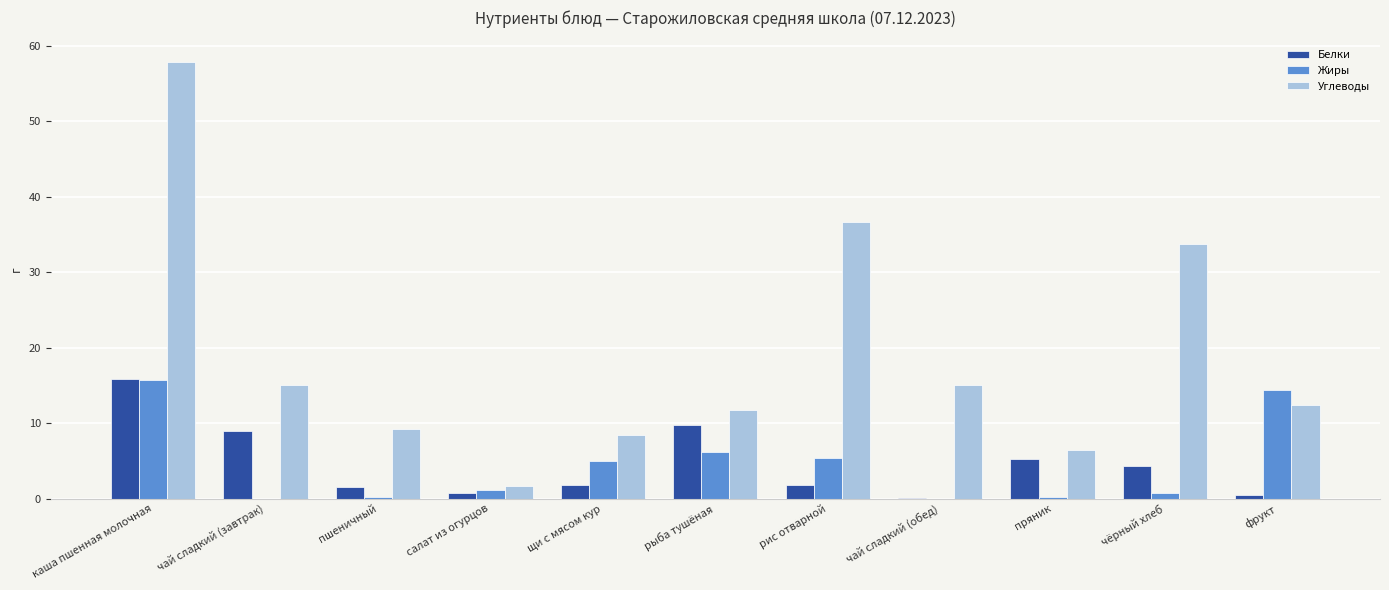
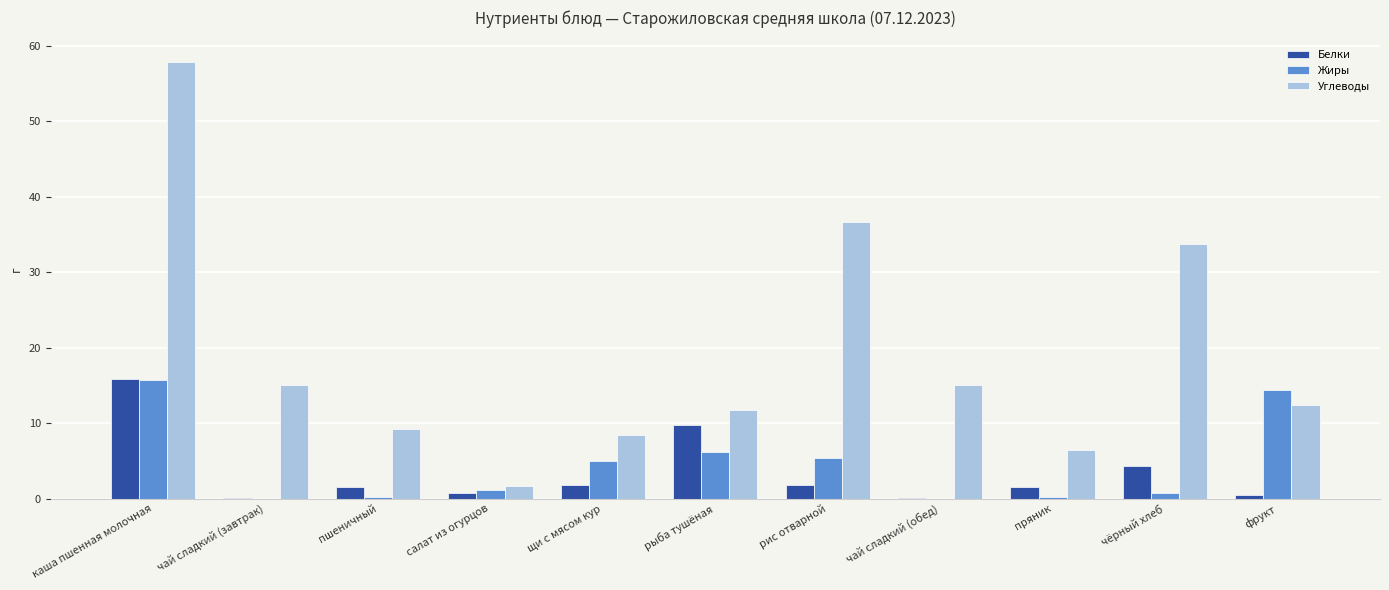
  {
    "Белки": {
      "каша пшенная молочная": 16,
-     "чай сладкий (завтрак)": 9,
+     "чай сладкий (завтрак)": 0,
      "пшеничный": 2,
      "салат из огурцов": 1,
      "щи с мясом кур": 2,
      "рыба тушёная": 10,
      "рис отварной": 2,
-     "пряник": 5,
+     "пряник": 2,
      "чёрный хлеб": 4,
      "фрукт": 0
    },
    "Жиры": {
      "каша пшенная молочная": 16,
      "салат из огурцов": 1,
      "щи с мясом кур": 5,
      "рыба тушёная": 6,
      "рис отварной": 5,
      "чёрный хлеб": 1,
      "фрукт": 14
    },
    "Углеводы": {
      "каша пшенная молочная": 58,
      "чай сладкий (завтрак)": 15,
      "пшеничный": 9,
      "салат из огурцов": 2,
      "щи с мясом кур": 8,
      "рыба тушёная": 12,
      "рис отварной": 37,
      "чай сладкий (обед)": 15,
      "пряник": 6,
      "чёрный хлеб": 34,
      "фрукт": 12
    }
  }
